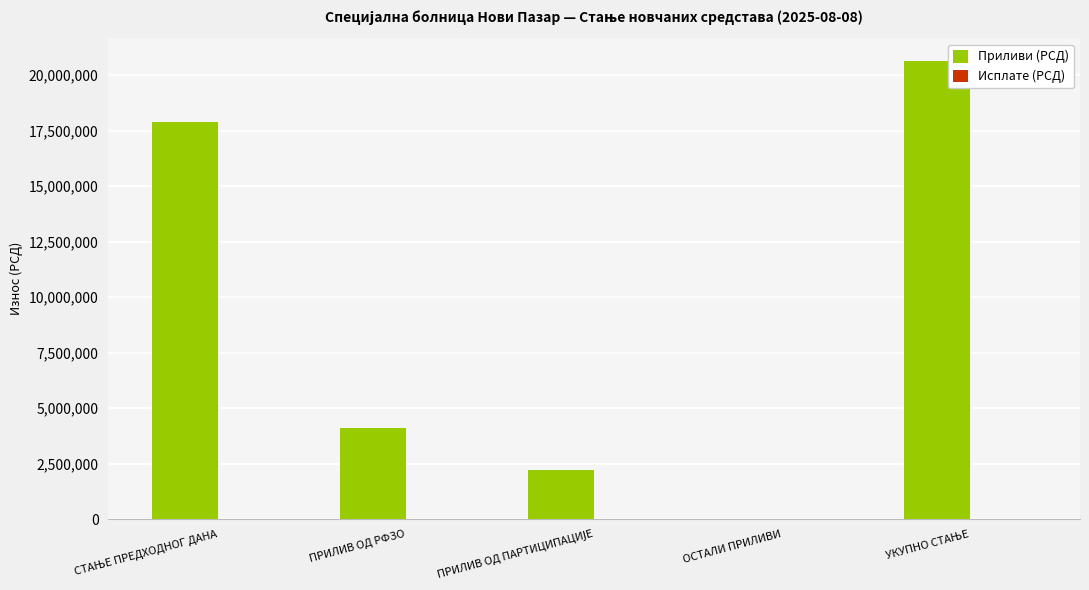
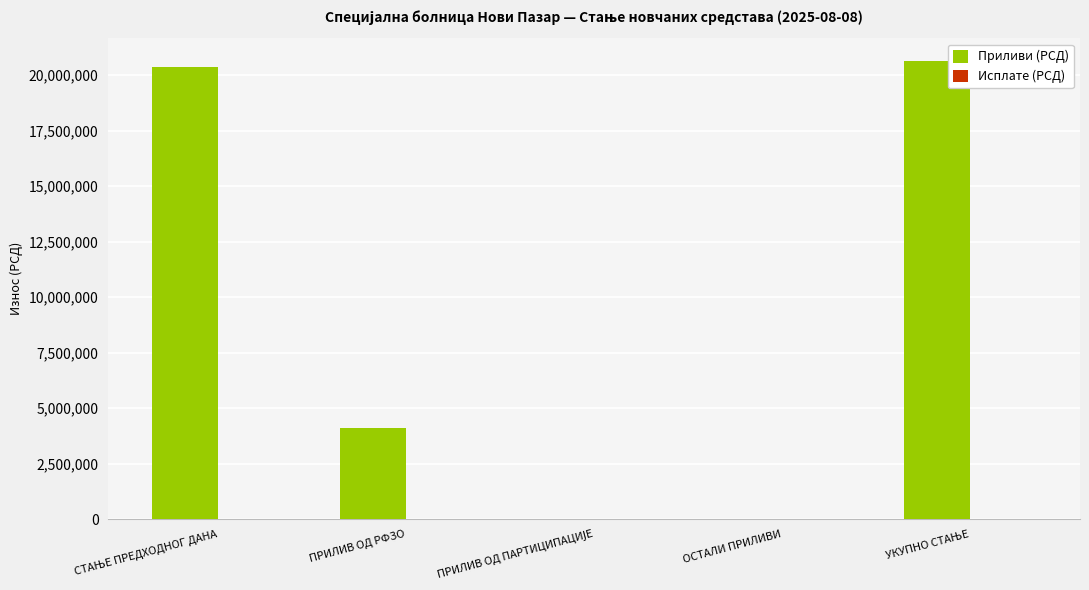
  {
    "Приливи (РСД)": {
-     "СТАЊЕ ПРЕДХОДНОГ ДАНА": "17,900,000",
+     "СТАЊЕ ПРЕДХОДНОГ ДАНА": "20,400,000",
      "ПРИЛИВ ОД РФЗО": "4,100,000",
-     "ПРИЛИВ ОД ПАРТИЦИПАЦИЈЕ": "2,200,000",
+     "ПРИЛИВ ОД ПАРТИЦИПАЦИЈЕ": "0",
      "ОСТАЛИ ПРИЛИВИ": "0",
      "УКУПНО СТАЊЕ": "20,600,000"
    },
    "Исплате (РСД)": {
      "СТАЊЕ ПРЕДХОДНОГ ДАНА": "0",
      "ПРИЛИВ ОД РФЗО": "0",
      "ПРИЛИВ ОД ПАРТИЦИПАЦИЈЕ": "0",
      "ОСТАЛИ ПРИЛИВИ": "0",
      "УКУПНО СТАЊЕ": "0"
    }
  }
